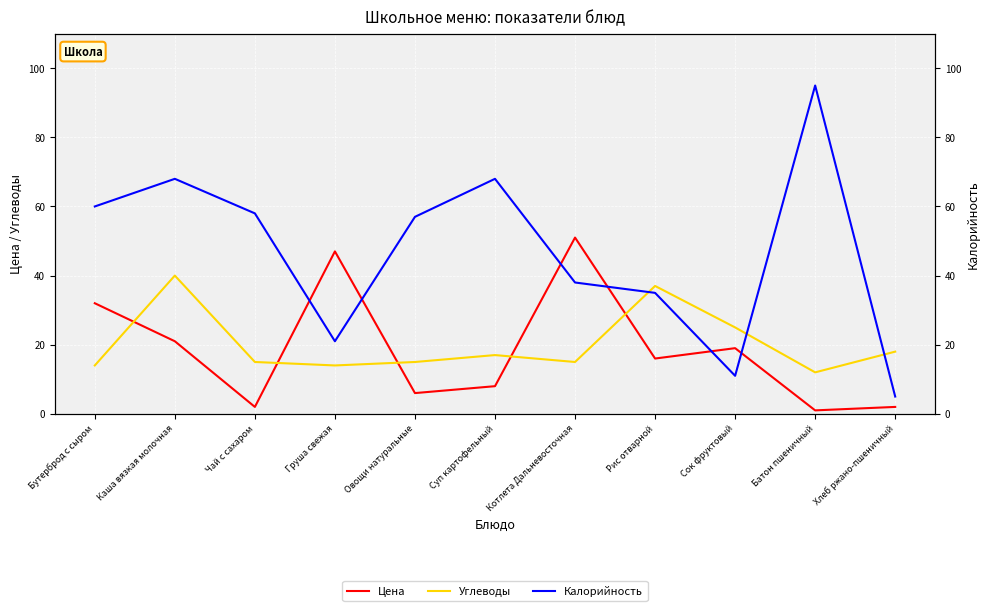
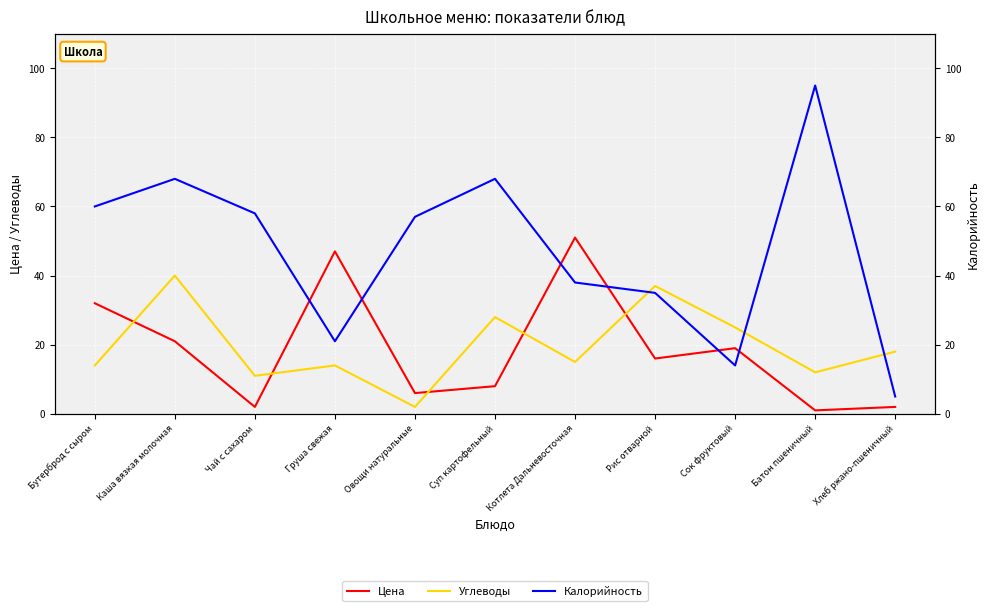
  {
    "Цена": {
      "Бутерброд с сыром": 32,
      "Каша вязкая молочная": 21,
      "Чай с сахаром": 2,
      "Груша свежая": 47,
      "Овощи натуральные": 6,
      "Суп картофельный": 8,
      "Котлета Дальневосточная": 51,
      "Рис отварной": 16,
      "Сок фруктовый": 19,
      "Батон пшеничный": 1,
      "Хлеб ржано-пшеничный": 2
    },
    "Углеводы": {
      "Бутерброд с сыром": 14,
      "Каша вязкая молочная": 40,
-     "Чай с сахаром": 15,
+     "Чай с сахаром": 11,
      "Груша свежая": 14,
-     "Овощи натуральные": 15,
-     "Суп картофельный": 17,
+     "Овощи натуральные": 2,
+     "Суп картофельный": 28,
      "Котлета Дальневосточная": 15,
      "Рис отварной": 37,
      "Сок фруктовый": 25,
      "Батон пшеничный": 12,
      "Хлеб ржано-пшеничный": 18
    },
    "Калорийность": {
      "Бутерброд с сыром": 60,
      "Каша вязкая молочная": 68,
      "Чай с сахаром": 58,
      "Груша свежая": 21,
      "Овощи натуральные": 57,
      "Суп картофельный": 68,
      "Котлета Дальневосточная": 38,
      "Рис отварной": 35,
-     "Сок фруктовый": 11,
+     "Сок фруктовый": 14,
      "Батон пшеничный": 95,
      "Хлеб ржано-пшеничный": 5
    }
  }
